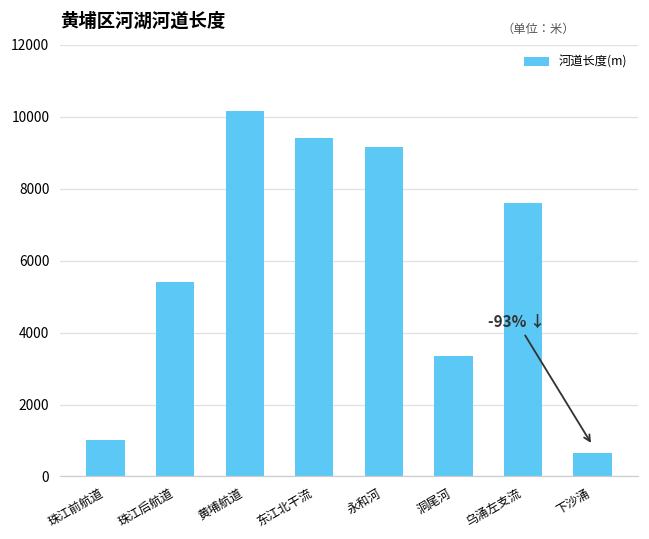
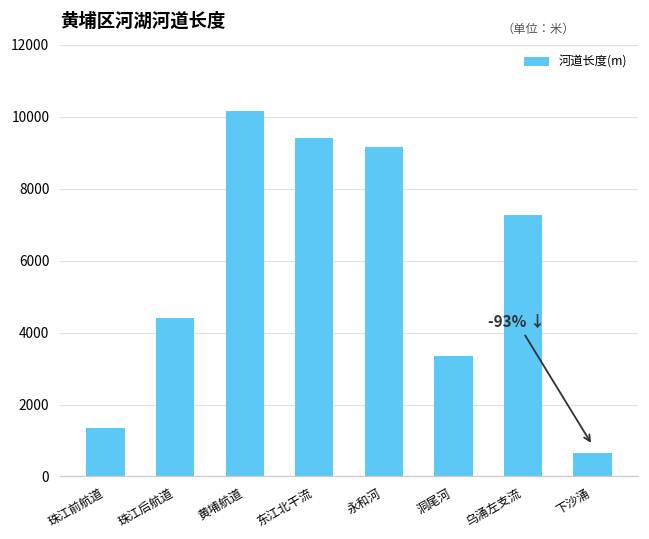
  {
-   "珠江前航道": 1000,
-   "珠江后航道": 5400,
+   "珠江前航道": 1300,
+   "珠江后航道": 4400,
    "黄埔航道": 10200,
    "东江北干流": 9400,
    "永和河": 9100,
    "洞尾河": 3400,
-   "乌涌左支流": 7600,
+   "乌涌左支流": 7300,
    "下沙涌": 700
  }
